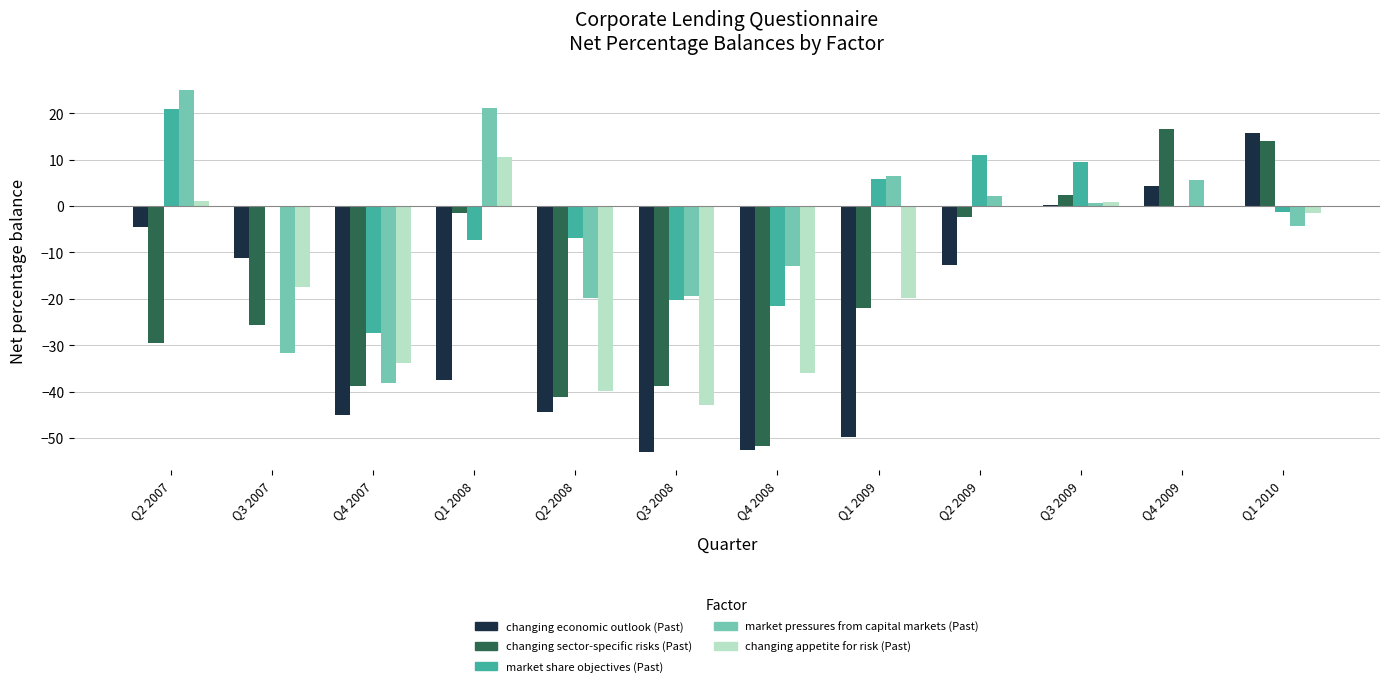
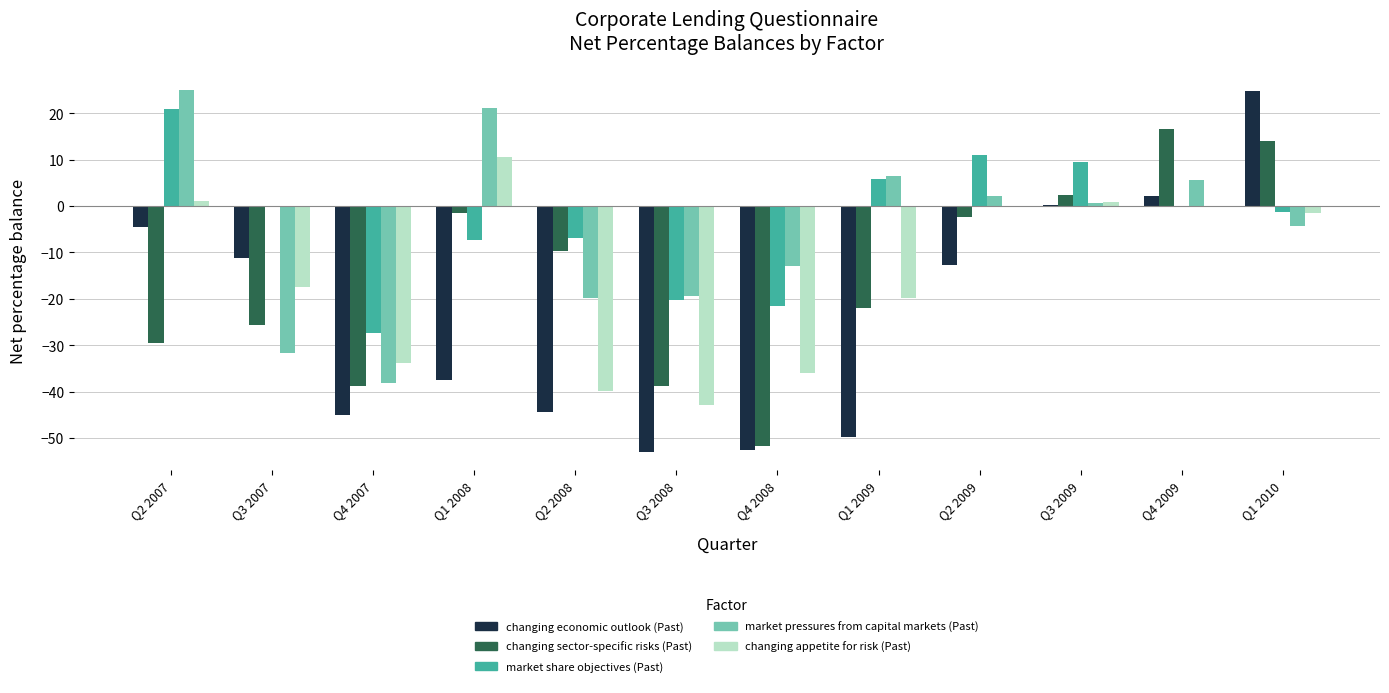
  {
    "changing economic outlook (Past)": {
      "Q2 2007": -5,
      "Q3 2007": -11,
      "Q4 2007": -45,
      "Q1 2008": -37,
      "Q2 2008": -44,
      "Q3 2008": -53,
      "Q4 2008": -53,
      "Q1 2009": -50,
      "Q2 2009": -13,
-     "Q4 2009": 4,
-     "Q1 2010": 16
+     "Q4 2009": 2,
+     "Q1 2010": 25
    },
    "changing sector-specific risks (Past)": {
      "Q2 2007": -30,
      "Q3 2007": -26,
      "Q4 2007": -39,
      "Q1 2008": -2,
-     "Q2 2008": -41,
+     "Q2 2008": -10,
      "Q3 2008": -39,
      "Q4 2008": -52,
      "Q1 2009": -22,
      "Q2 2009": -2,
      "Q3 2009": 2,
      "Q4 2009": 17,
      "Q1 2010": 14
    },
    "changing appetite for risk (Past)": {
      "Q2 2007": 1,
      "Q3 2007": -18,
      "Q4 2007": -34,
      "Q1 2008": 11,
      "Q2 2008": -40,
      "Q3 2008": -43,
      "Q4 2008": -36,
      "Q1 2009": -20,
      "Q2 2009": 0,
      "Q3 2009": 1,
      "Q1 2010": -2
    }
  }
